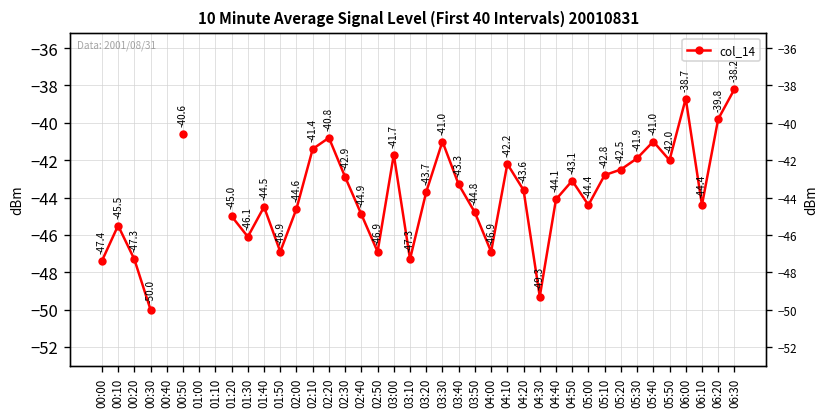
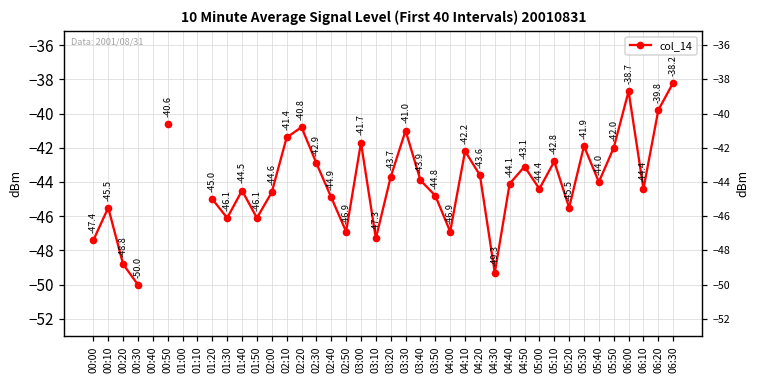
  {
    "00:00": -47.4,
    "00:10": -45.5,
-   "00:20": -47.3,
+   "00:20": -48.8,
    "00:30": -50.0,
    "00:50": -40.6,
    "01:20": -45.0,
    "01:30": -46.1,
    "01:40": -44.5,
-   "01:50": -46.9,
+   "01:50": -46.1,
    "02:00": -44.6,
    "02:10": -41.4,
    "02:20": -40.8,
    "02:30": -42.9,
    "02:40": -44.9,
    "02:50": -46.9,
    "03:00": -41.7,
    "03:10": -47.3,
    "03:20": -43.7,
    "03:30": -41.0,
-   "03:40": -43.3,
+   "03:40": -43.9,
    "03:50": -44.8,
    "04:00": -46.9,
    "04:10": -42.2,
    "04:20": -43.6,
    "04:30": -49.3,
    "04:40": -44.1,
    "04:50": -43.1,
    "05:00": -44.4,
    "05:10": -42.8,
-   "05:20": -42.5,
+   "05:20": -45.5,
    "05:30": -41.9,
-   "05:40": -41.0,
+   "05:40": -44.0,
    "05:50": -42.0,
    "06:00": -38.7,
    "06:10": -44.4,
    "06:20": -39.8
  }
